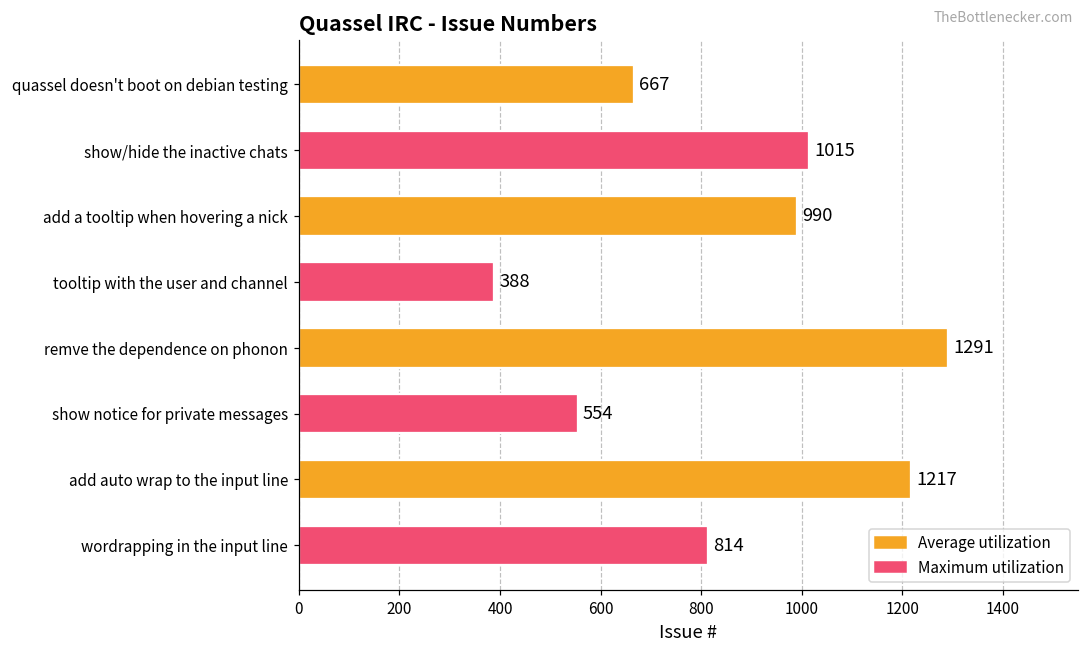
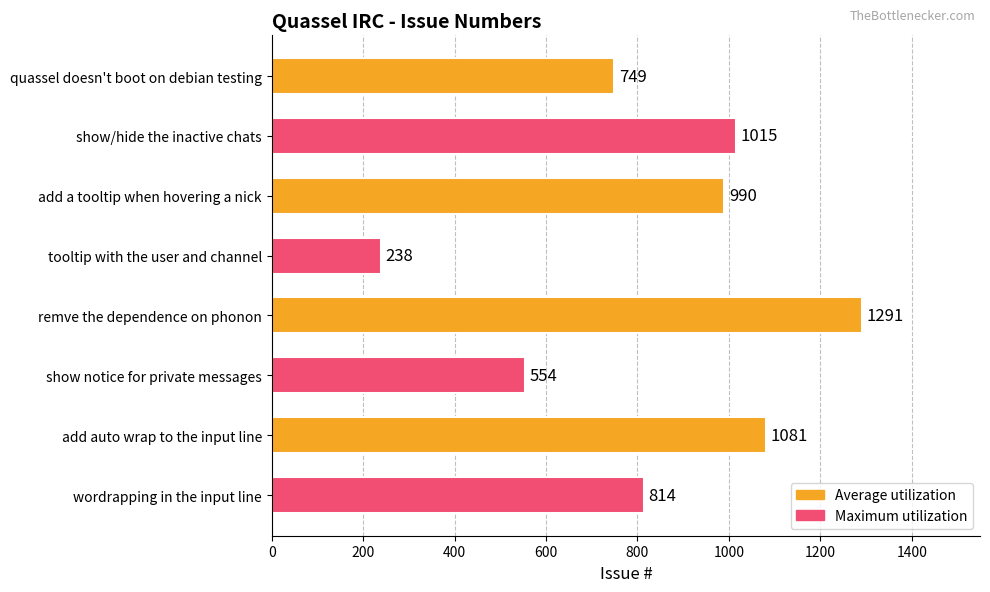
  {
    "Average utilization": {
-     "quassel doesn't boot on debian testing": 667,
+     "quassel doesn't boot on debian testing": 749,
      "add a tooltip when hovering a nick": 990,
      "remve the dependence on phonon": 1291,
-     "add auto wrap to the input line": 1217
+     "add auto wrap to the input line": 1081
    },
    "Maximum utilization": {
      "show/hide the inactive chats": 1015,
-     "tooltip with the user and channel": 388,
+     "tooltip with the user and channel": 238,
      "show notice for private messages": 554,
      "wordrapping in the input line": 814
    }
  }
